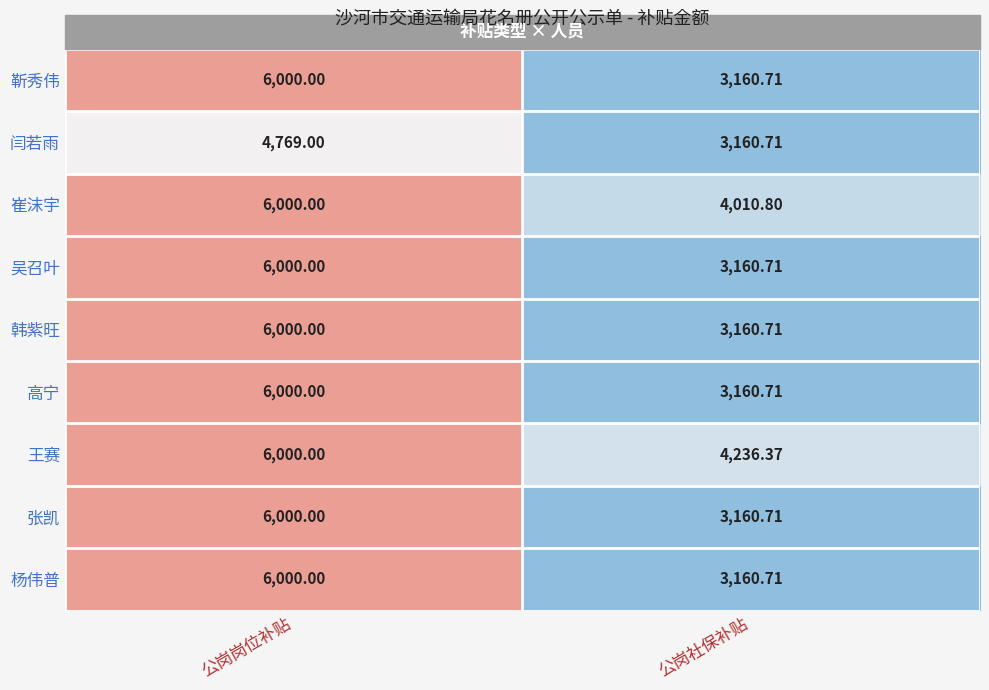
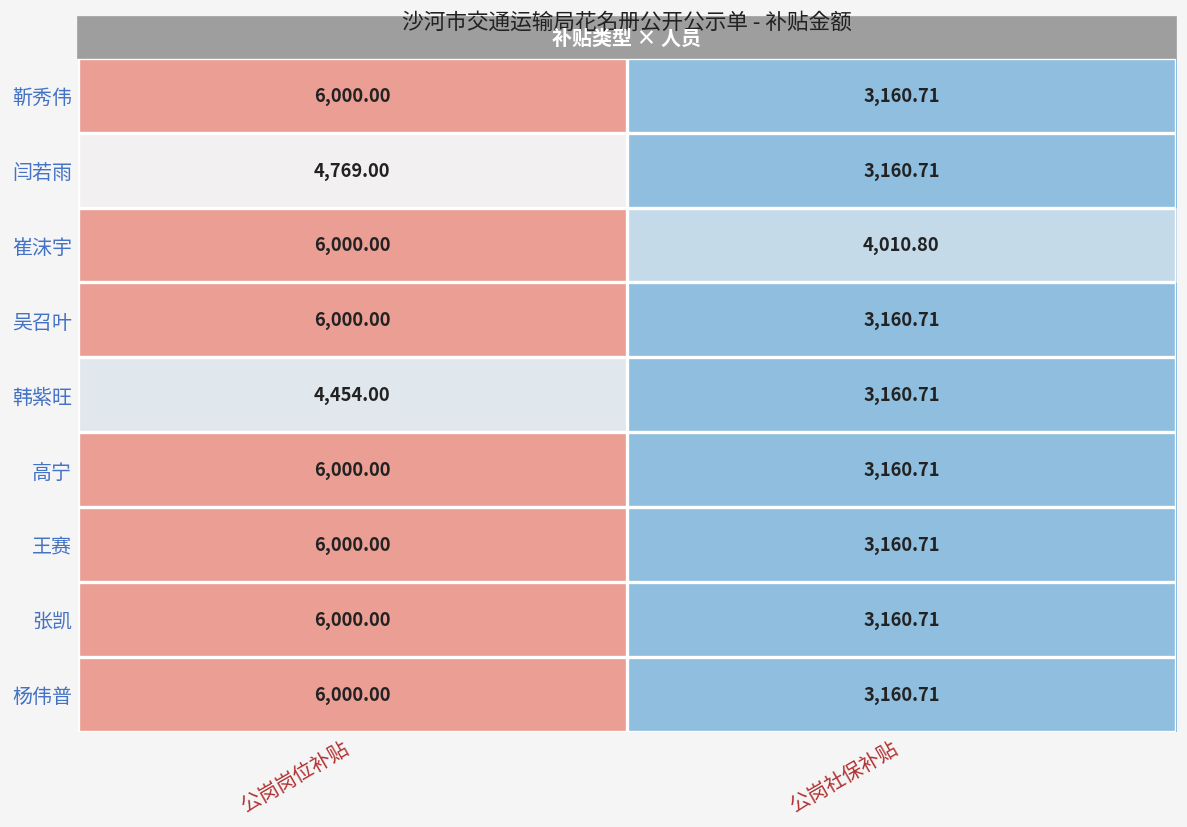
  {
    "靳秀伟": {
      "公岗岗位补贴": "6,000.00",
      "公岗社保补贴": "3,160.71"
    },
    "闫若雨": {
      "公岗岗位补贴": "4,769.00",
      "公岗社保补贴": "3,160.71"
    },
    "崔沫宇": {
      "公岗岗位补贴": "6,000.00",
      "公岗社保补贴": "4,010.80"
    },
    "吴召叶": {
      "公岗岗位补贴": "6,000.00",
      "公岗社保补贴": "3,160.71"
    },
    "韩紫旺": {
-     "公岗岗位补贴": "6,000.00",
+     "公岗岗位补贴": "4,454.00",
      "公岗社保补贴": "3,160.71"
    },
    "高宁": {
      "公岗岗位补贴": "6,000.00",
      "公岗社保补贴": "3,160.71"
    },
    "王赛": {
      "公岗岗位补贴": "6,000.00",
-     "公岗社保补贴": "4,236.37"
+     "公岗社保补贴": "3,160.71"
    },
    "张凯": {
      "公岗岗位补贴": "6,000.00",
      "公岗社保补贴": "3,160.71"
    },
    "杨伟普": {
      "公岗岗位补贴": "6,000.00",
      "公岗社保补贴": "3,160.71"
    }
  }
